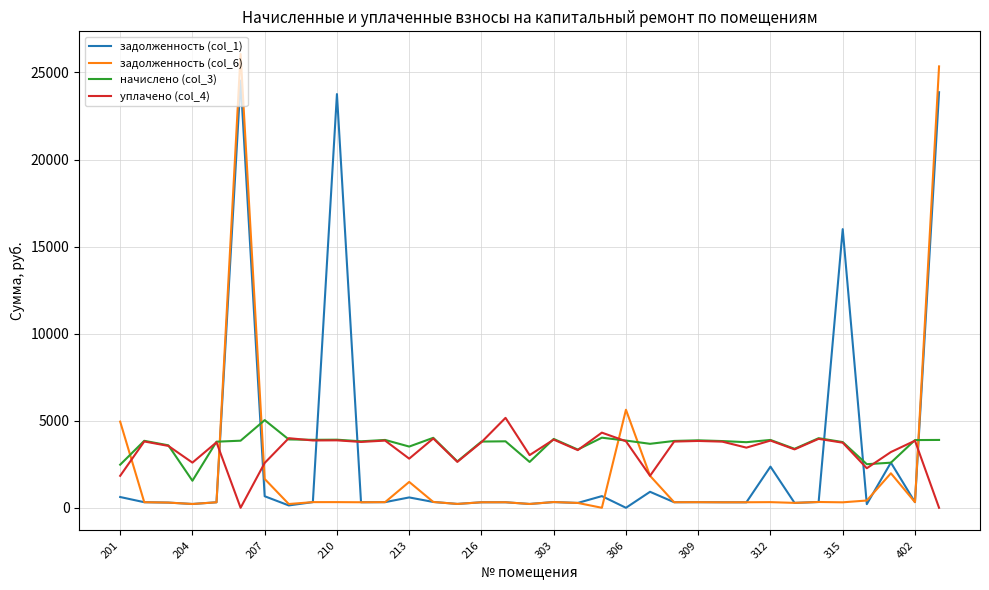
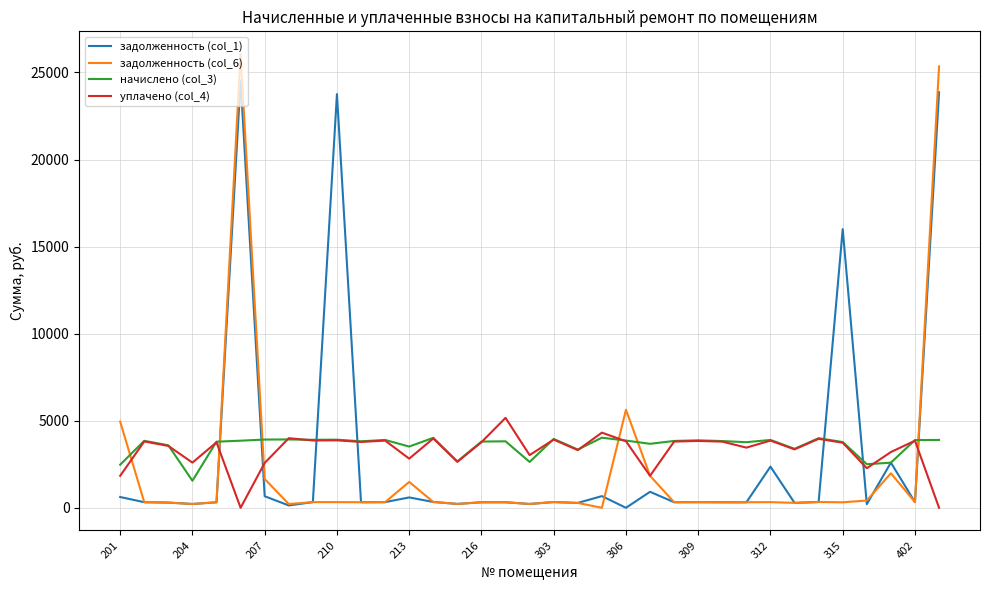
  {
    "задолженность (col_1)": {
      "201": 600,
      "207": 700,
      "210": 23800,
      "213": 600,
      "306": 0,
      "312": 2400,
      "315": 16000
    },
    "задолженность (col_6)": {
      "201": 4900,
      "207": 1700,
      "210": 300,
      "213": 1500,
      "306": 5600,
      "312": 300,
      "315": 300
    },
    "начислено (col_3)": {
      "201": 2500,
      "204": 1600,
-     "207": 5000,
+     "207": 3900,
      "213": 3500
    },
    "уплачено (col_4)": {
      "201": 1800,
      "204": 2600,
      "207": 2600,
      "213": 2800
    }
  }
